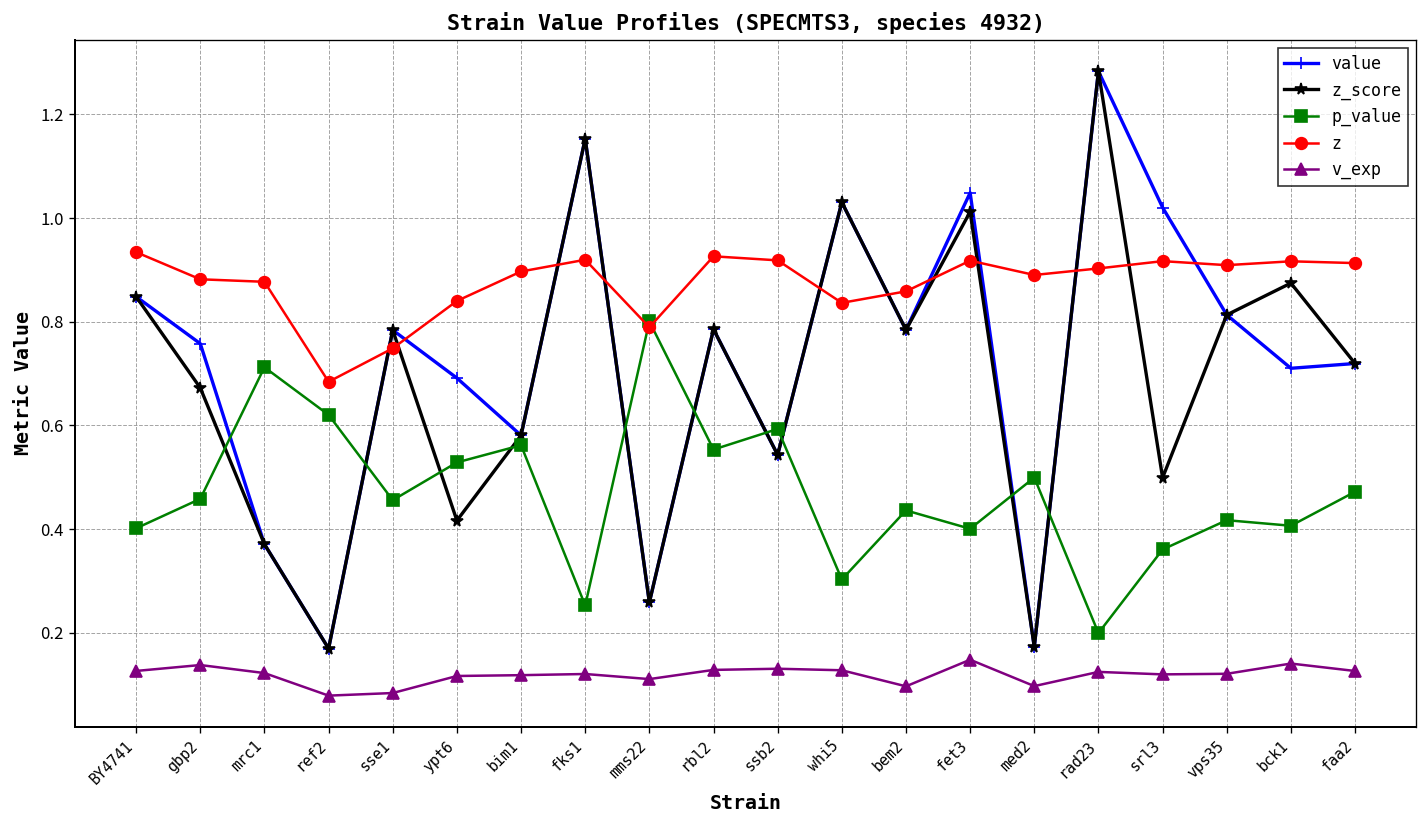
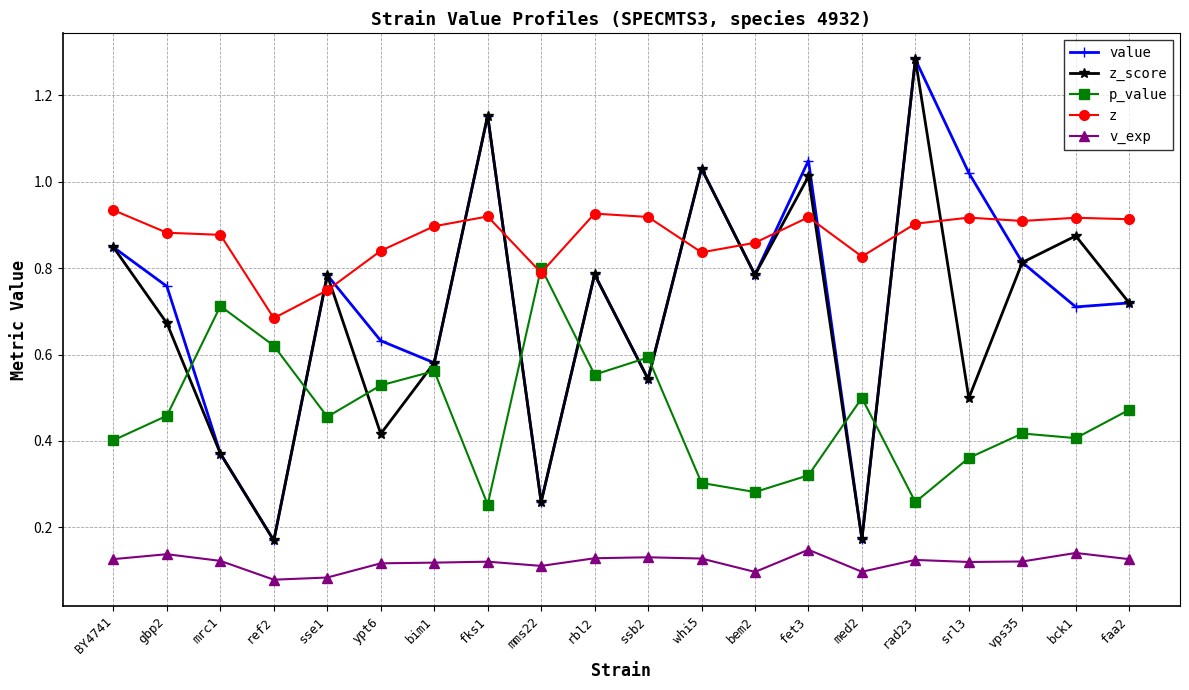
  {
    "value": {
      "gbp2": 0.76,
-     "ypt6": 0.69,
+     "ypt6": 0.63,
      "fet3": 1.05,
      "srl3": 1.02,
      "bck1": 0.71
    },
    "z_score": {
      "gbp2": 0.67,
      "ypt6": 0.42,
      "fet3": 1.01,
      "srl3": 0.50,
      "bck1": 0.87
    },
    "p_value": {
      "BY4741": 0.40,
      "gbp2": 0.46,
      "mrc1": 0.71,
      "ref2": 0.62,
      "sse1": 0.46,
      "ypt6": 0.53,
      "bim1": 0.56,
      "fks1": 0.25,
      "mms22": 0.80,
      "rbl2": 0.55,
      "ssb2": 0.59,
      "whi5": 0.30,
-     "bem2": 0.44,
-     "fet3": 0.40,
+     "bem2": 0.28,
+     "fet3": 0.32,
      "med2": 0.50,
-     "rad23": 0.20,
+     "rad23": 0.26,
      "srl3": 0.36,
      "vps35": 0.42,
      "bck1": 0.41,
      "faa2": 0.47
    },
    "z": {
      "BY4741": 0.93,
      "gbp2": 0.88,
      "mrc1": 0.88,
      "ref2": 0.68,
      "sse1": 0.75,
      "ypt6": 0.84,
      "bim1": 0.90,
      "fks1": 0.92,
      "mms22": 0.79,
      "rbl2": 0.93,
      "ssb2": 0.92,
      "whi5": 0.84,
      "bem2": 0.86,
      "fet3": 0.92,
-     "med2": 0.89,
+     "med2": 0.83,
      "rad23": 0.90,
      "srl3": 0.92,
      "vps35": 0.91,
      "bck1": 0.92,
      "faa2": 0.91
    },
    "v_exp": {
      "BY4741": 0.13,
      "gbp2": 0.14,
      "mrc1": 0.12,
      "ref2": 0.08,
      "sse1": 0.08,
      "ypt6": 0.12,
      "bim1": 0.12,
      "fks1": 0.12,
      "mms22": 0.11,
      "rbl2": 0.13,
      "ssb2": 0.13,
      "whi5": 0.13,
      "bem2": 0.10,
      "fet3": 0.15,
      "med2": 0.10,
      "rad23": 0.12,
      "srl3": 0.12,
      "vps35": 0.12,
      "bck1": 0.14,
      "faa2": 0.13
    }
  }
